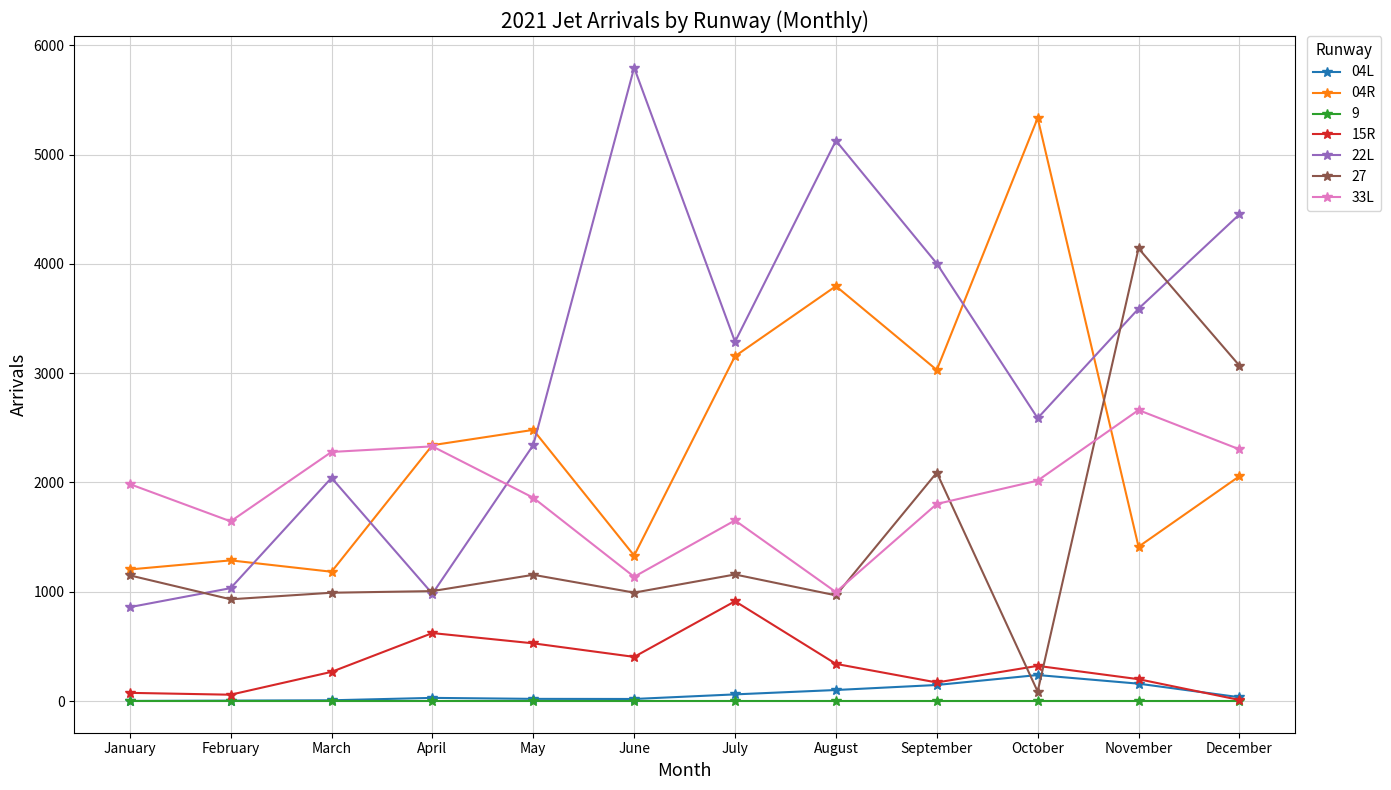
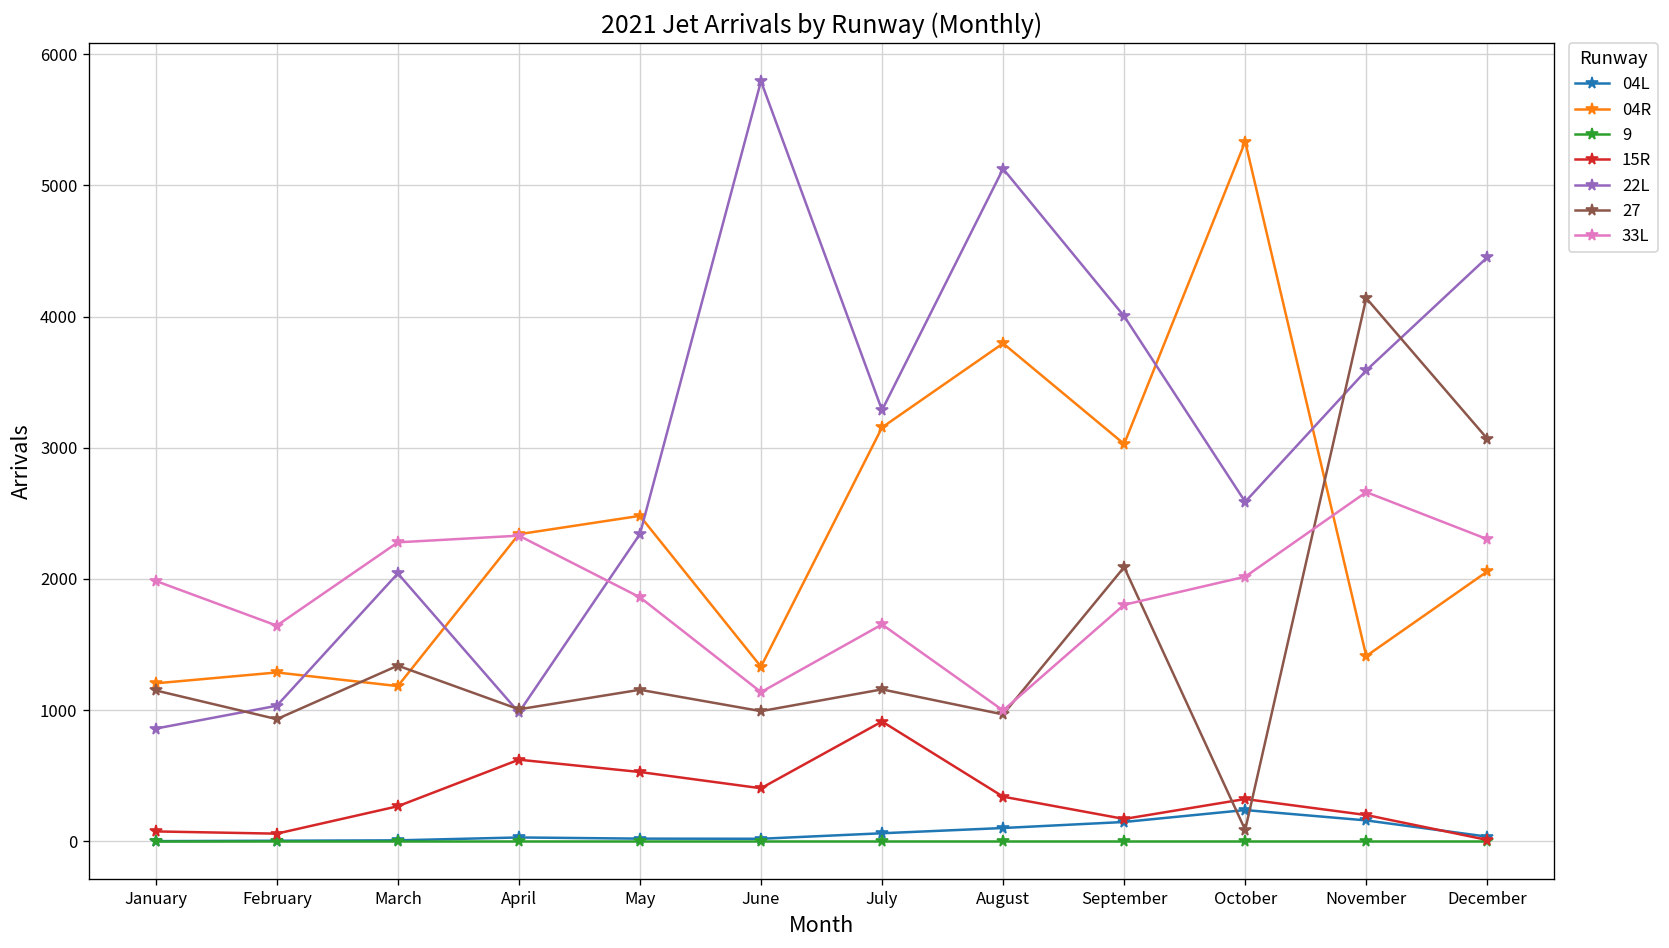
  {
    "04L": {
      "April": 30,
      "July": 60,
      "August": 100,
      "October": 240,
      "November": 160,
      "December": 40
    },
    "04R": {
      "January": 1200,
      "February": 1290,
      "March": 1180,
      "May": 2480,
      "June": 1330,
      "July": 3160,
      "August": 3800,
      "September": 3030,
      "October": 5330,
      "November": 1410,
      "December": 2060
    },
    "9": {
      "April": 0,
      "July": 0,
      "August": 0,
      "September": 0,
      "October": 0,
      "November": 0
    },
    "15R": {
      "January": 80,
      "February": 60,
      "March": 270,
      "April": 620,
      "May": 530,
      "June": 400,
      "July": 910,
      "August": 340,
      "October": 320,
      "November": 200
    },
    "22L": {
      "January": 860,
      "February": 1030,
      "March": 2040,
      "April": 980,
      "May": 2340,
      "June": 5800,
      "July": 3290,
      "August": 5130,
      "September": 4000,
      "October": 2590,
      "November": 3590,
      "December": 4450
    },
    "27": {
      "January": 1150,
      "February": 930,
-     "March": 990,
+     "March": 1340,
      "April": 1010,
      "May": 1160,
      "June": 990,
      "July": 1160,
      "August": 970,
      "September": 2090,
      "October": 90,
      "November": 4140,
      "December": 3070
    },
    "33L": {
      "January": 1990,
      "February": 1640,
      "March": 2280,
      "May": 1860,
      "June": 1140,
      "July": 1650,
      "August": 1000,
      "September": 1800,
      "October": 2020,
      "November": 2660,
      "December": 2300
    }
  }
